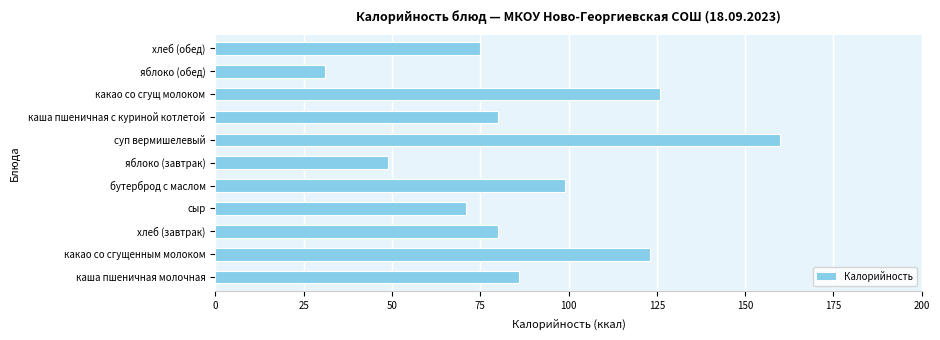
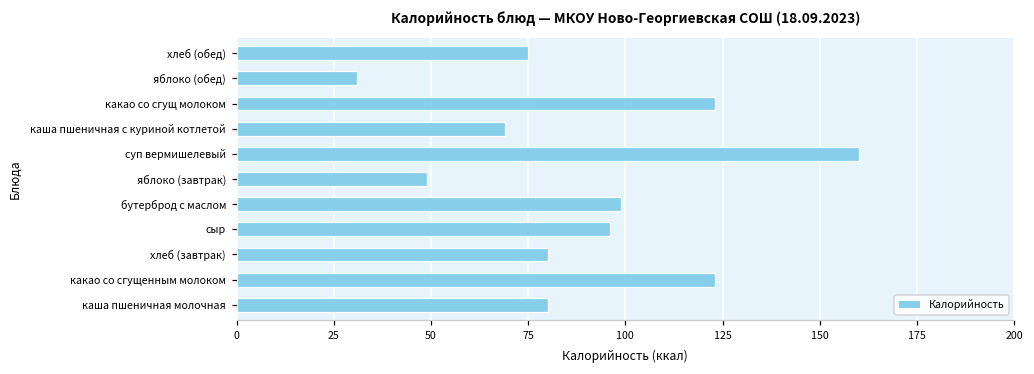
  {
    "хлеб (обед)": 75,
    "яблоко (обед)": 31,
-   "какао со сгущ молоком": 126,
-   "каша пшеничная с куриной котлетой": 80,
+   "какао со сгущ молоком": 123,
+   "каша пшеничная с куриной котлетой": 69,
    "суп вермишелевый": 160,
    "яблоко (завтрак)": 49,
    "бутерброд с маслом": 99,
-   "сыр": 71,
+   "сыр": 96,
    "хлеб (завтрак)": 80,
    "какао со сгущенным молоком": 123,
-   "каша пшеничная молочная": 86
+   "каша пшеничная молочная": 80
  }
